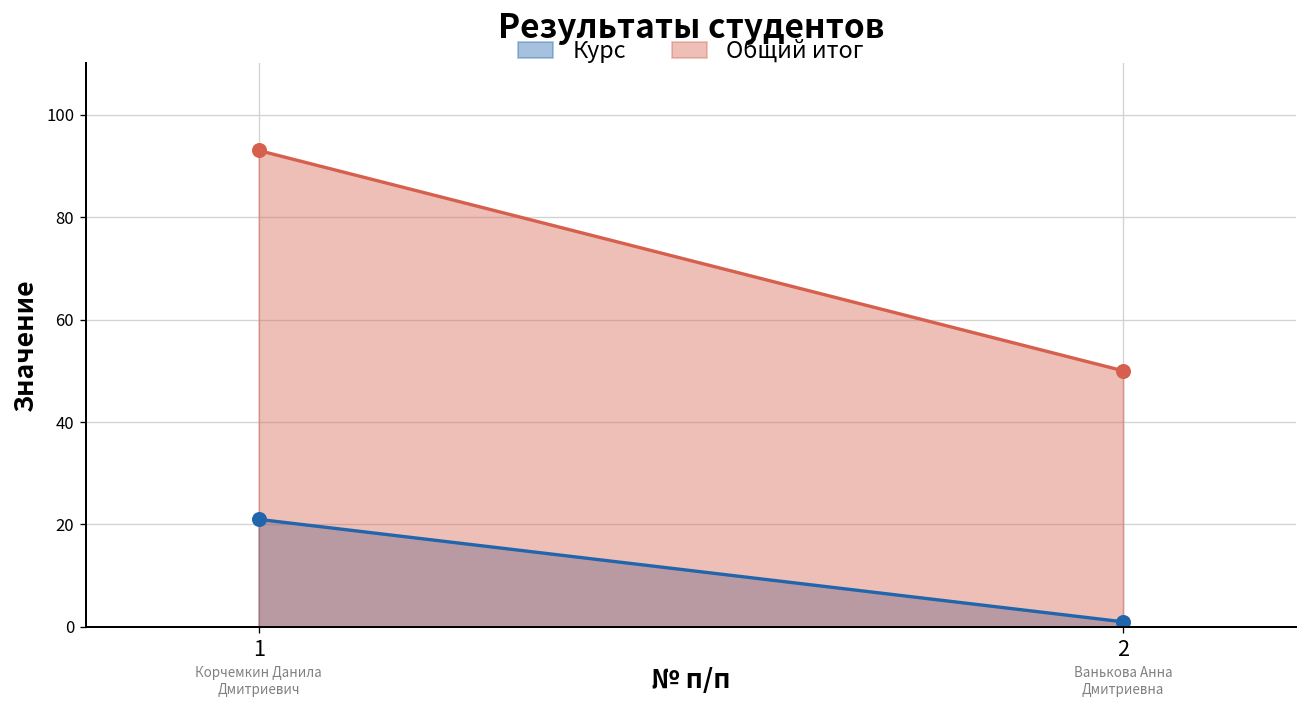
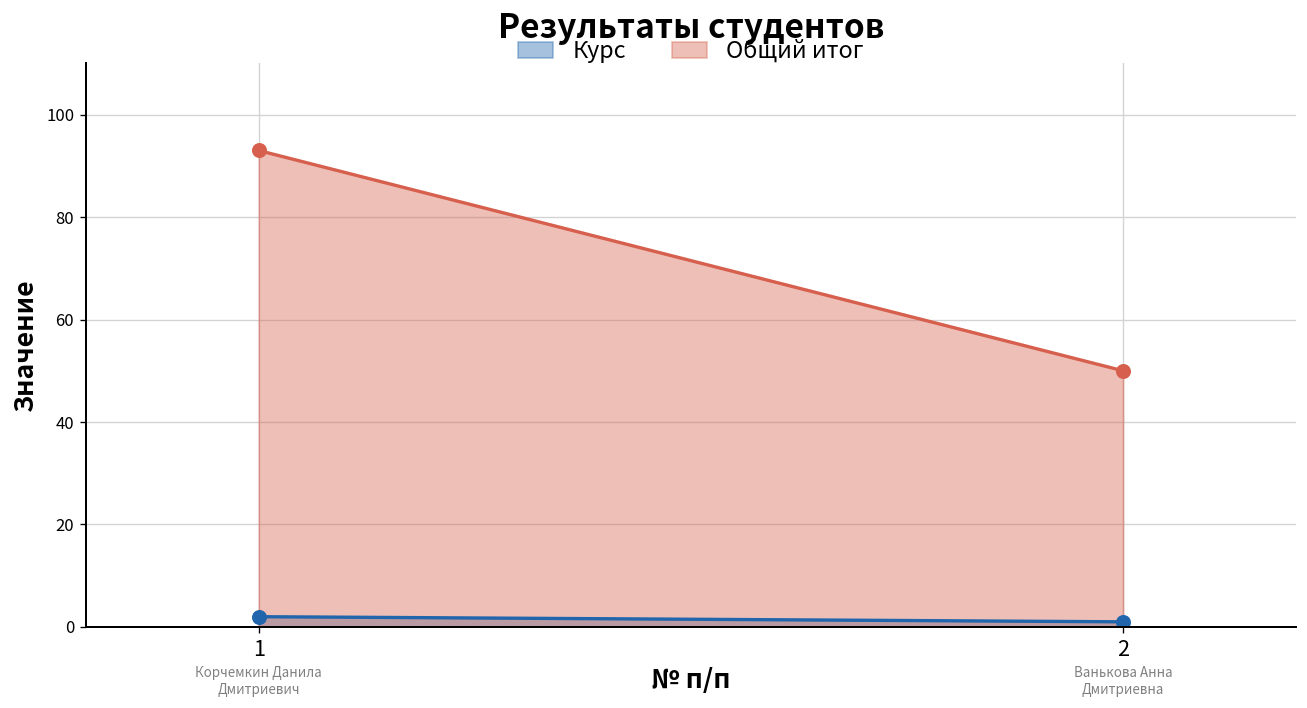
  {
    "Курс": {
-     "1": 21,
+     "1": 2,
      "2": 1
    },
    "Общий итог": {
      "1": 93,
      "2": 50
    }
  }
